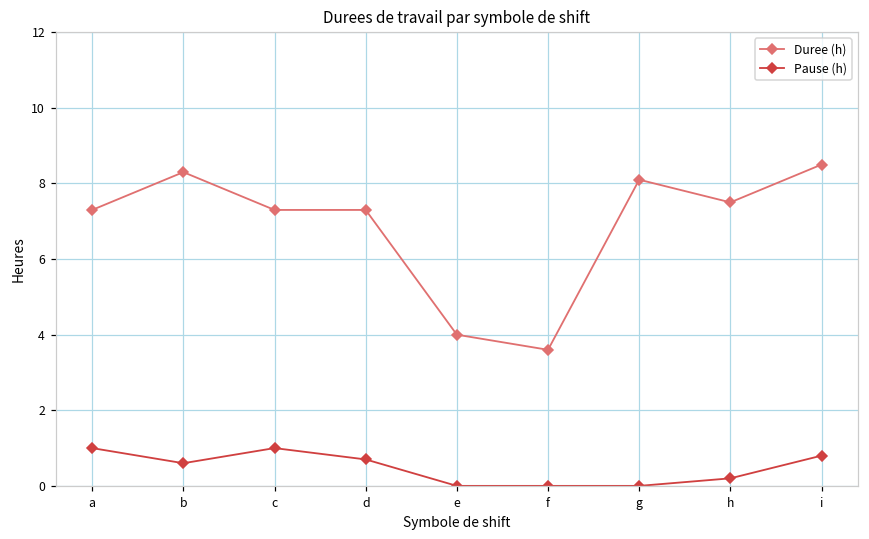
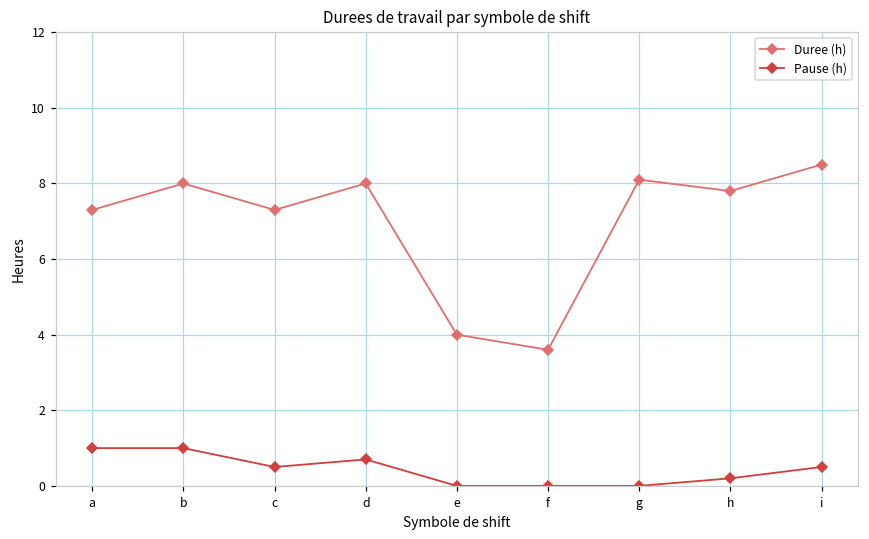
  {
    "Duree (h)": {
      "a": 7.3,
-     "b": 8.3,
+     "b": 8.0,
      "c": 7.3,
-     "d": 7.3,
+     "d": 8.0,
      "e": 4.0,
      "f": 3.6,
      "g": 8.1,
-     "h": 7.5,
+     "h": 7.8,
      "i": 8.5
    },
    "Pause (h)": {
      "a": 1.0,
-     "b": 0.6,
-     "c": 1.0,
+     "b": 1.0,
+     "c": 0.5,
      "d": 0.7,
      "e": 0.0,
      "f": 0.0,
      "g": 0.0,
      "h": 0.2,
-     "i": 0.8
+     "i": 0.5
    }
  }
